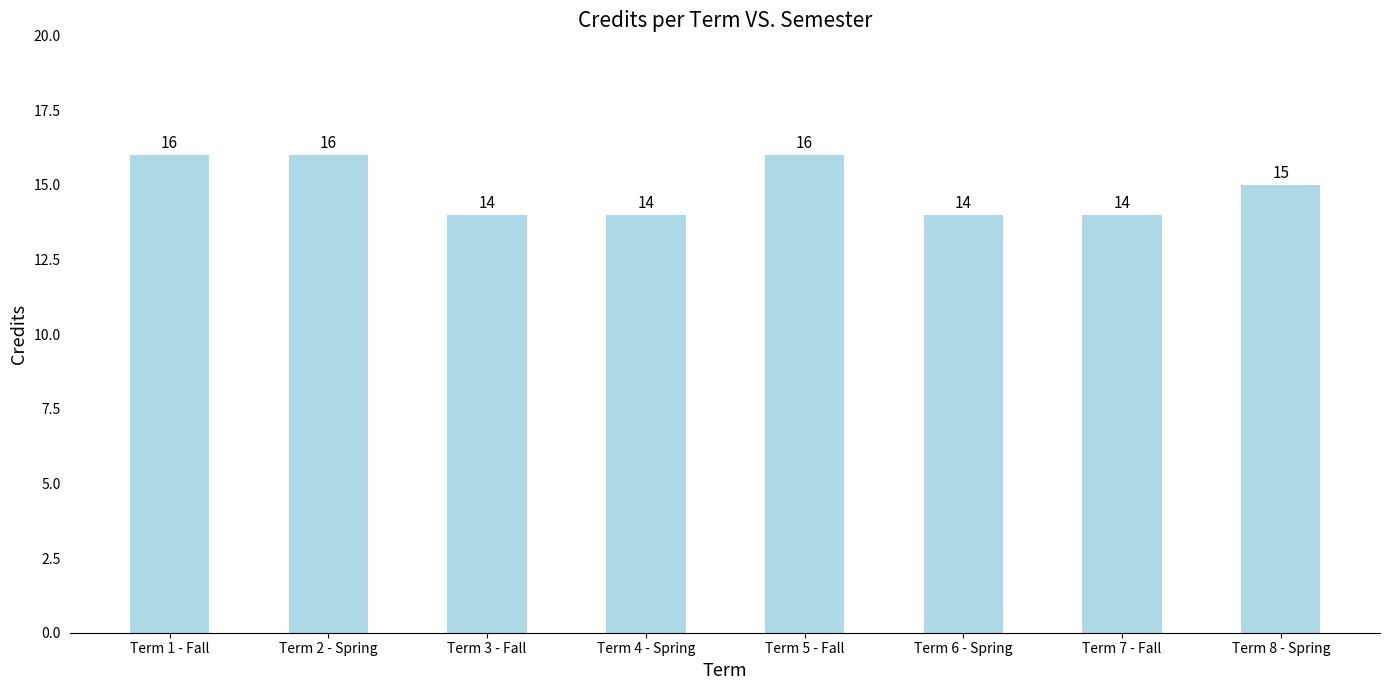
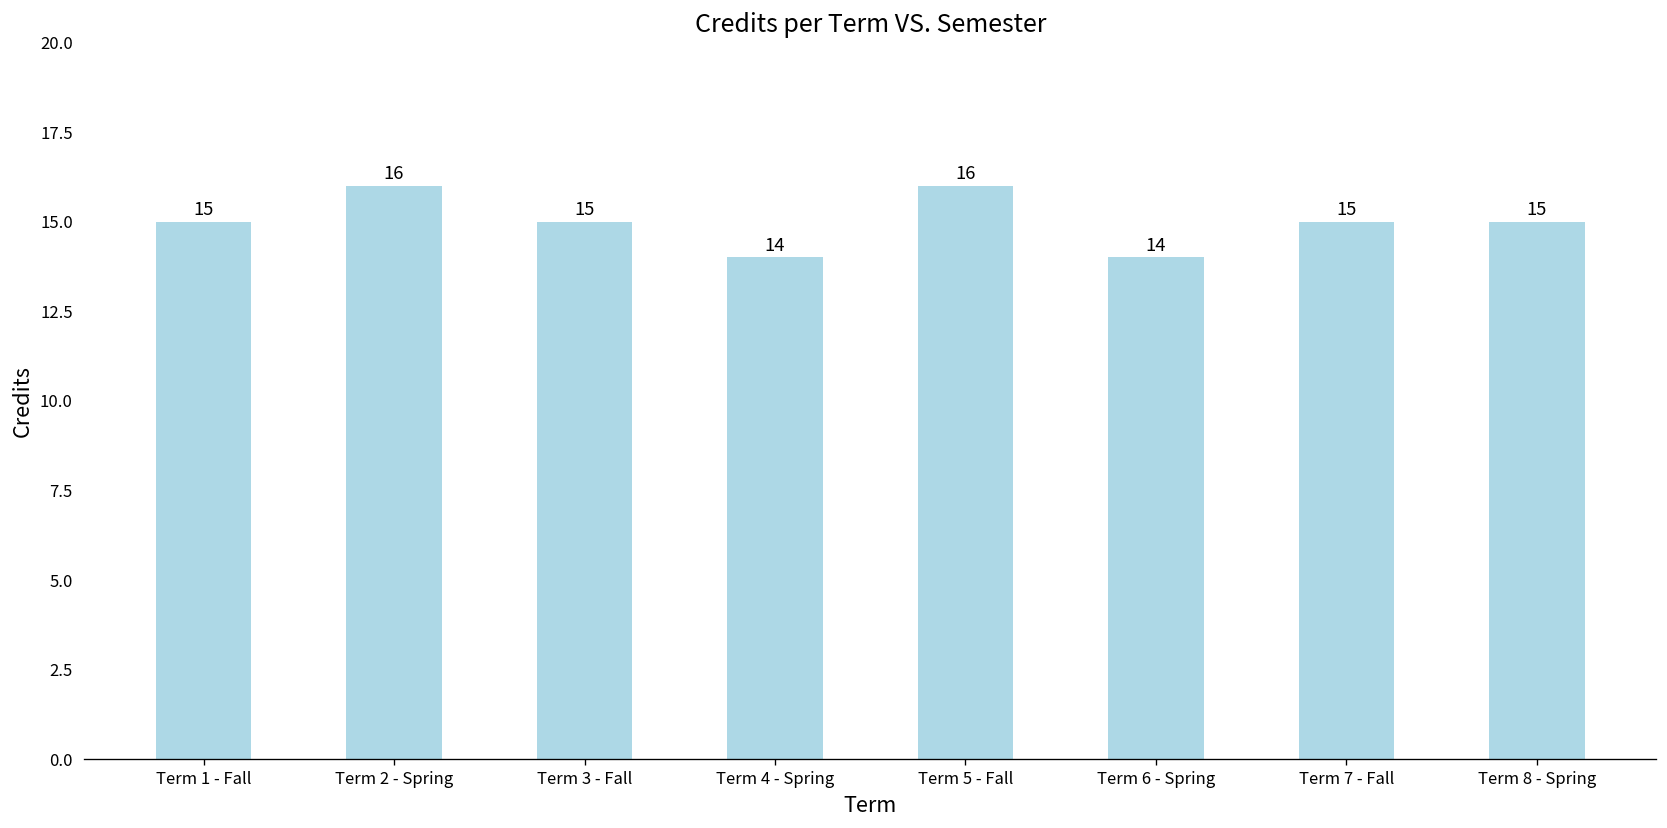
  {
-   "Term 1 - Fall": 16,
+   "Term 1 - Fall": 15,
    "Term 2 - Spring": 16,
-   "Term 3 - Fall": 14,
+   "Term 3 - Fall": 15,
    "Term 4 - Spring": 14,
    "Term 5 - Fall": 16,
    "Term 6 - Spring": 14,
-   "Term 7 - Fall": 14,
+   "Term 7 - Fall": 15,
    "Term 8 - Spring": 15
  }
